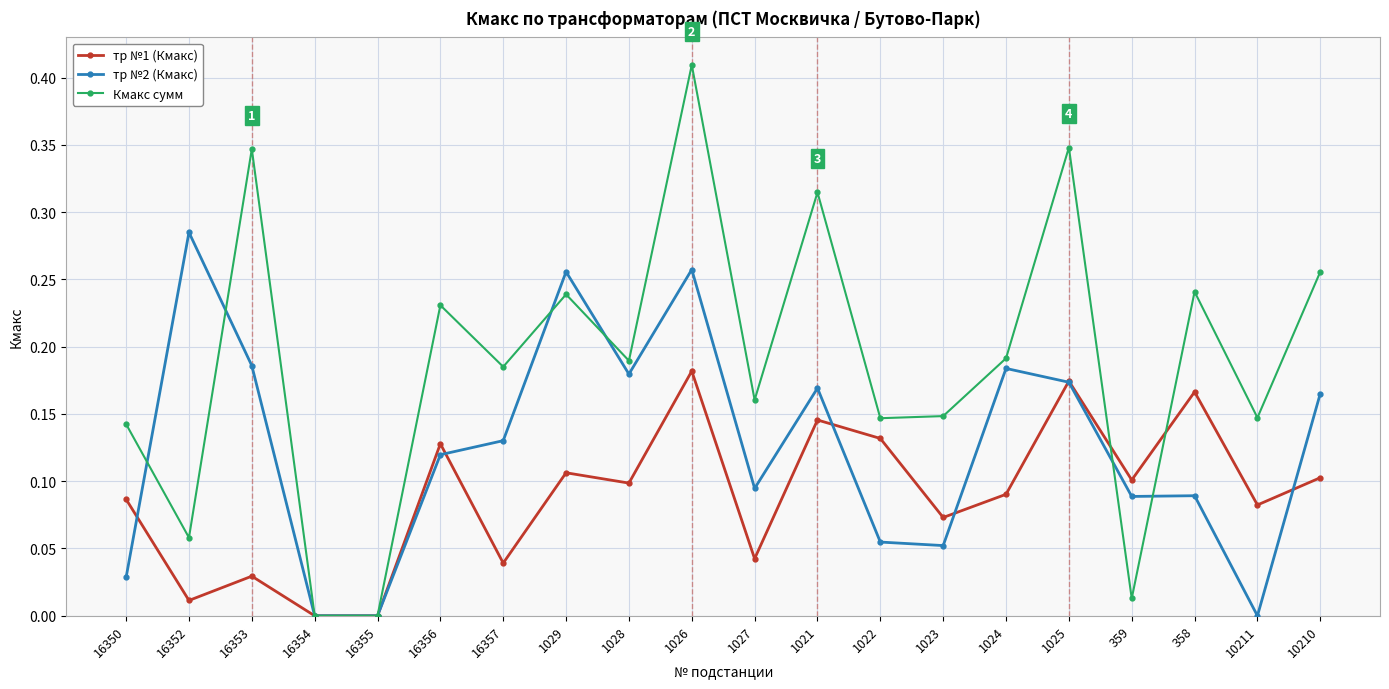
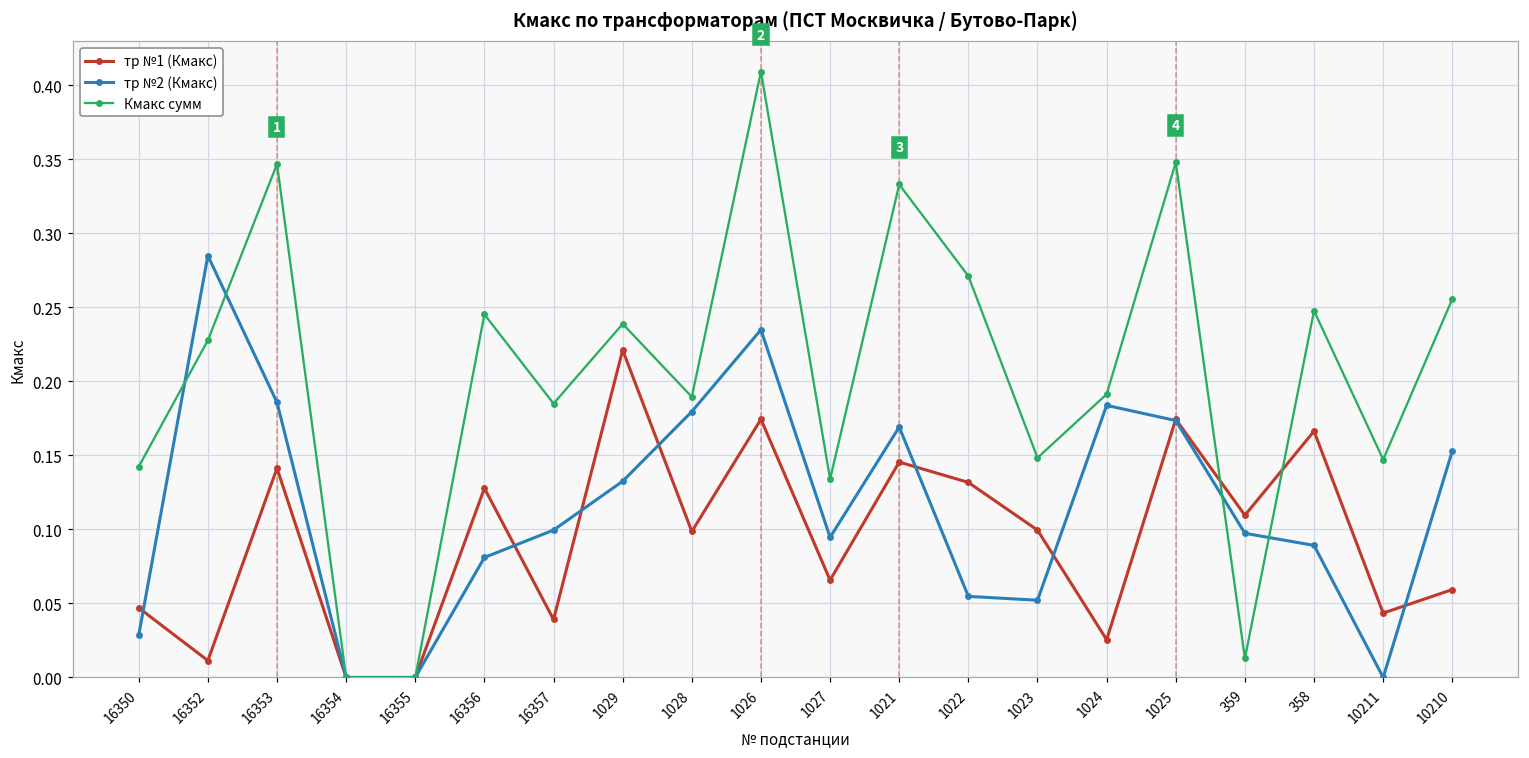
  {
    "тр №1 (Кмакс)": {
-     "16350": 0.087,
+     "16350": 0.047,
      "16352": 0.011,
-     "16353": 0.029,
+     "16353": 0.141,
      "16356": 0.128,
      "16357": 0.039,
-     "1029": 0.106,
+     "1029": 0.221,
      "1028": 0.099,
-     "1026": 0.182,
-     "1027": 0.042,
+     "1026": 0.174,
+     "1027": 0.066,
      "1021": 0.146,
      "1022": 0.132,
-     "1023": 0.073,
-     "1024": 0.090,
-     "359": 0.101,
+     "1023": 0.100,
+     "1024": 0.026,
+     "359": 0.110,
      "358": 0.166,
-     "10211": 0.082,
-     "10210": 0.103
+     "10211": 0.043,
+     "10210": 0.059
    },
    "тр №2 (Кмакс)": {
      "16350": 0.029,
      "16352": 0.285,
      "16353": 0.186,
-     "16356": 0.120,
-     "16357": 0.130,
-     "1029": 0.256,
+     "16356": 0.081,
+     "16357": 0.100,
+     "1029": 0.133,
      "1028": 0.180,
-     "1026": 0.257,
+     "1026": 0.235,
      "1027": 0.095,
      "1021": 0.169,
      "1022": 0.055,
      "1023": 0.052,
      "1024": 0.184,
-     "359": 0.089,
+     "359": 0.097,
      "358": 0.089,
      "10211": 0.000,
-     "10210": 0.165
+     "10210": 0.153
    },
    "Кмакс сумм": {
      "16350": 0.142,
-     "16352": 0.058,
+     "16352": 0.228,
      "16353": 0.347,
-     "16356": 0.231,
+     "16356": 0.245,
      "16357": 0.185,
      "1029": 0.239,
      "1028": 0.190,
      "1026": 0.409,
-     "1027": 0.160,
-     "1021": 0.315,
-     "1022": 0.147,
+     "1027": 0.134,
+     "1021": 0.333,
+     "1022": 0.271,
      "1023": 0.148,
      "1024": 0.191,
      "1025": 0.348,
      "359": 0.013,
-     "358": 0.241,
+     "358": 0.248,
      "10211": 0.147,
      "10210": 0.256
    }
  }
